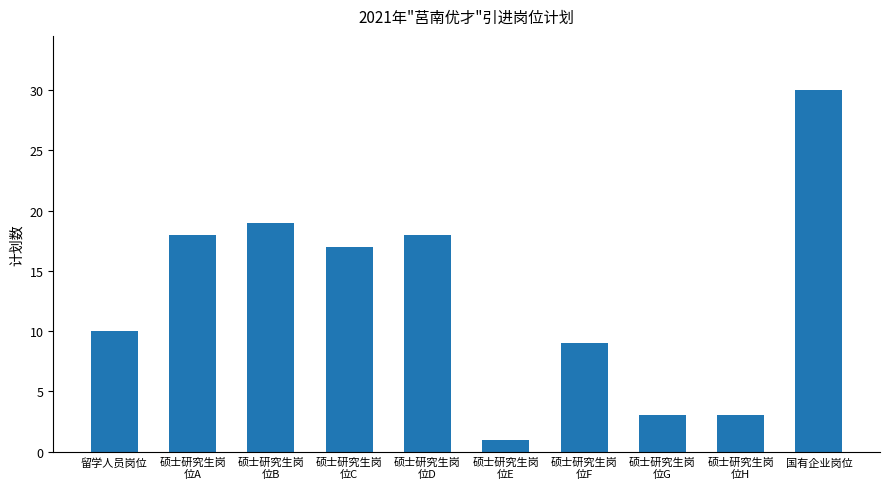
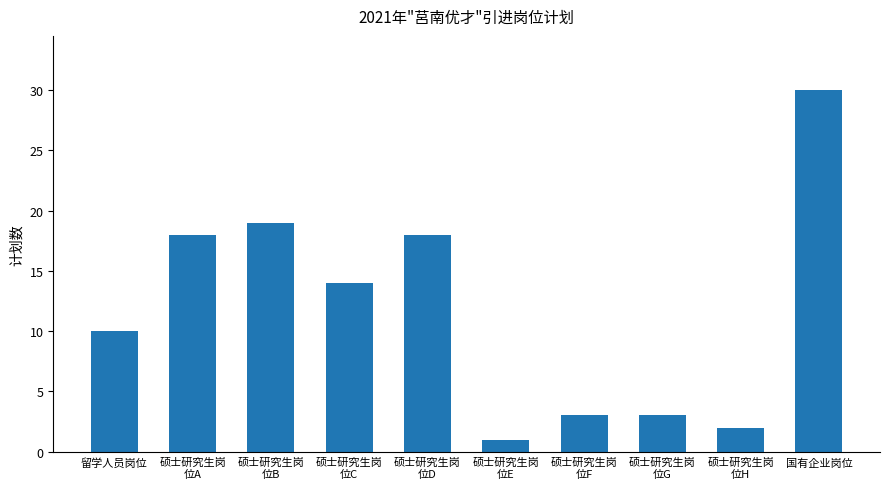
  {
    "留学人员岗位": 10,
    "硕士研究生岗 位A": 18,
    "硕士研究生岗 位B": 19,
-   "硕士研究生岗 位C": 17,
+   "硕士研究生岗 位C": 14,
    "硕士研究生岗 位D": 18,
    "硕士研究生岗 位E": 1,
-   "硕士研究生岗 位F": 9,
+   "硕士研究生岗 位F": 3,
    "硕士研究生岗 位G": 3,
-   "硕士研究生岗 位H": 3,
+   "硕士研究生岗 位H": 2,
    "国有企业岗位": 30
  }
